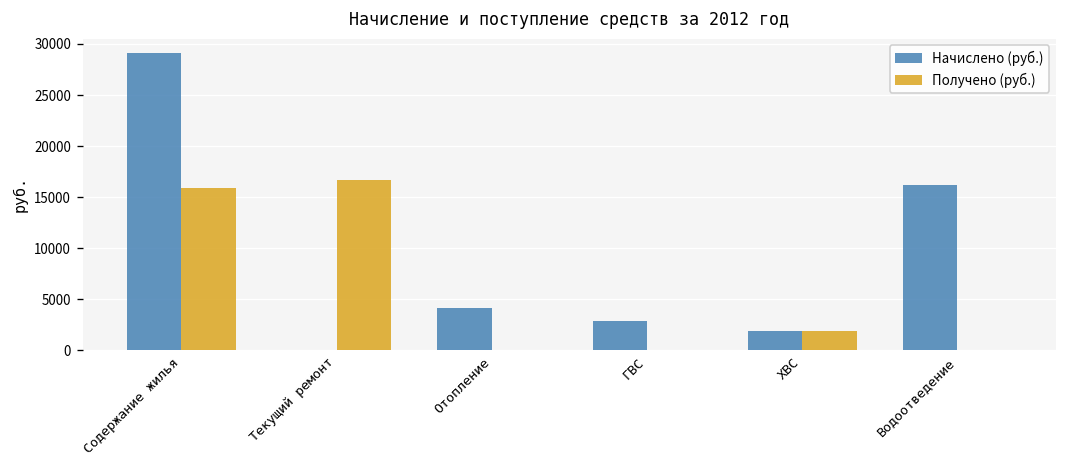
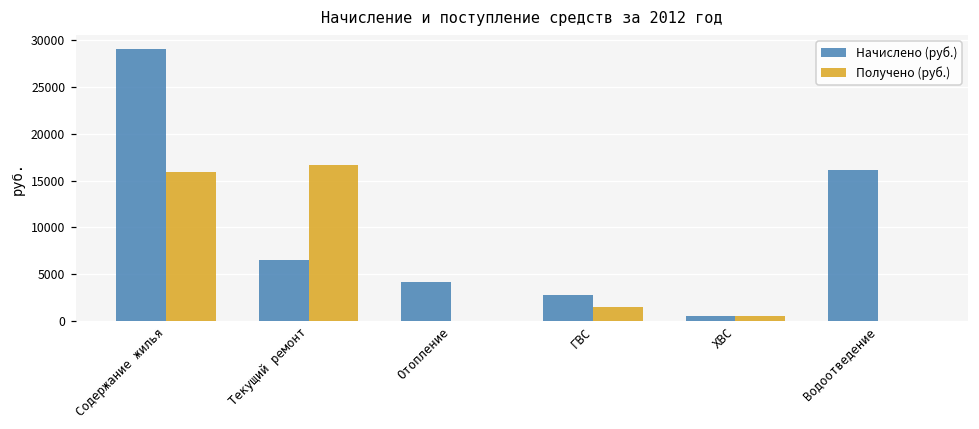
  {
    "Начислено (руб.)": {
      "Содержание жилья": 29000,
-     "Текущий ремонт": 0,
+     "Текущий ремонт": 7000,
      "Отопление": 4000,
      "ГВС": 3000,
-     "ХВС": 2000,
+     "ХВС": 1000,
      "Водоотведение": 16000
    },
    "Получено (руб.)": {
      "Содержание жилья": 16000,
      "Текущий ремонт": 17000,
      "Отопление": 0,
-     "ГВС": 0,
-     "ХВС": 2000
+     "ГВС": 1000,
+     "ХВС": 1000
    }
  }
